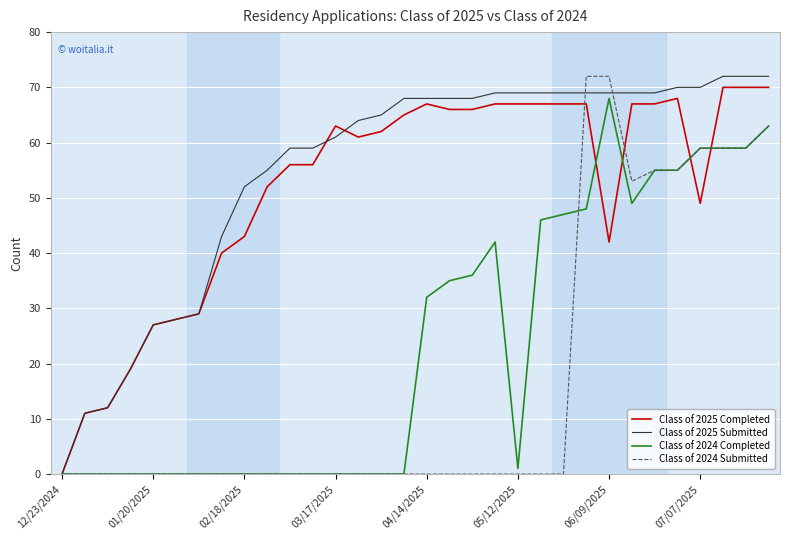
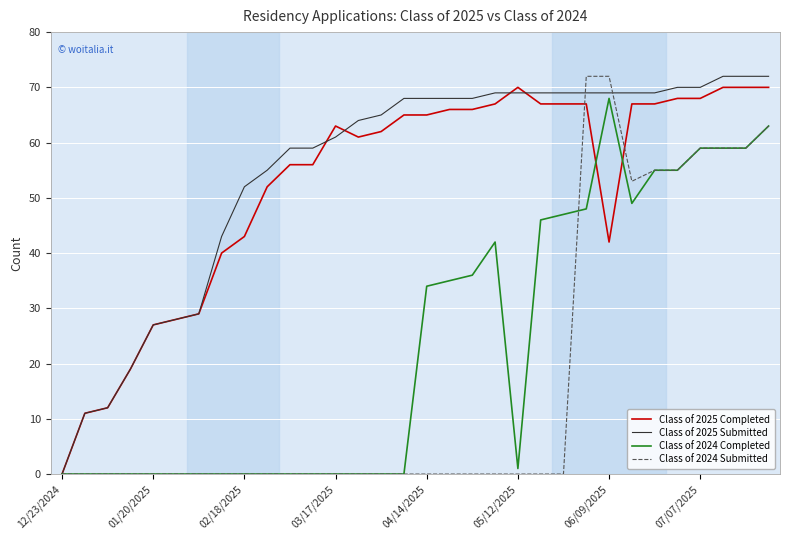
  {
    "Class of 2025 Completed": {
      "02/18/2025": 43,
      "03/17/2025": 63,
-     "04/14/2025": 67,
-     "05/12/2025": 67,
+     "04/14/2025": 65,
+     "05/12/2025": 70,
      "06/09/2025": 42,
-     "07/07/2025": 49
+     "07/07/2025": 68
    },
    "Class of 2024 Completed": {
-     "04/14/2025": 32,
+     "04/14/2025": 34,
      "05/12/2025": 1,
      "06/09/2025": 68
    }
  }
